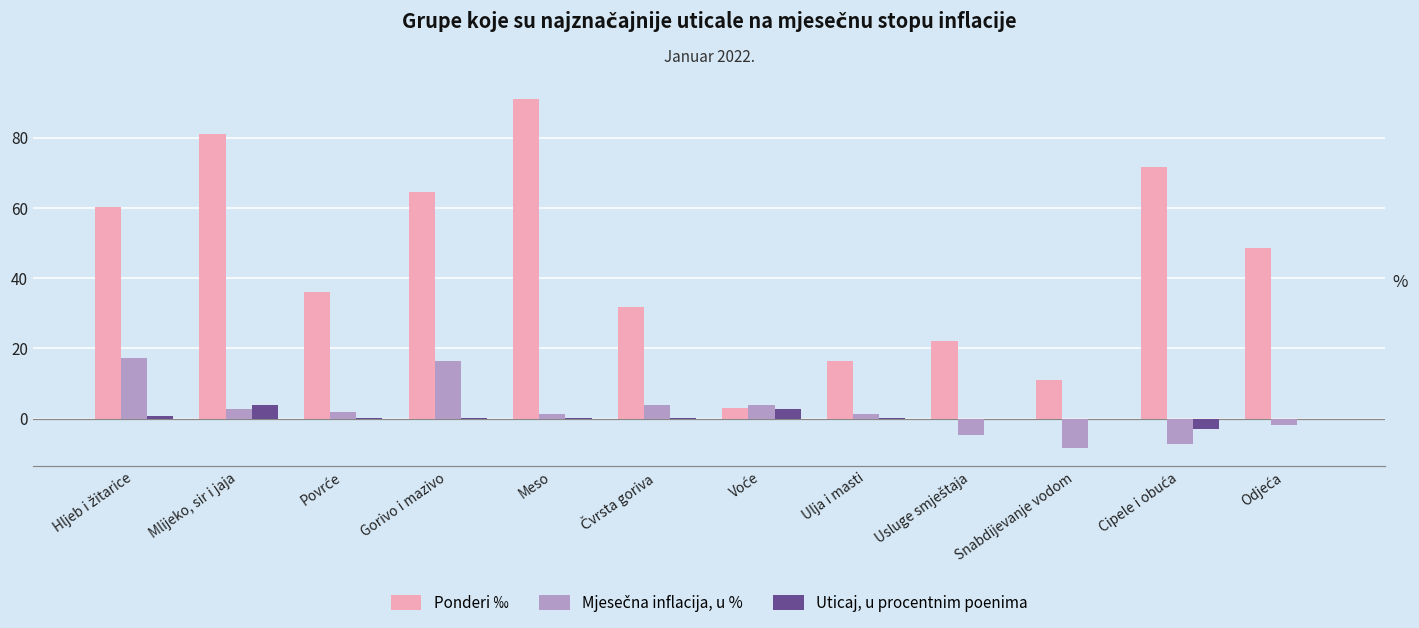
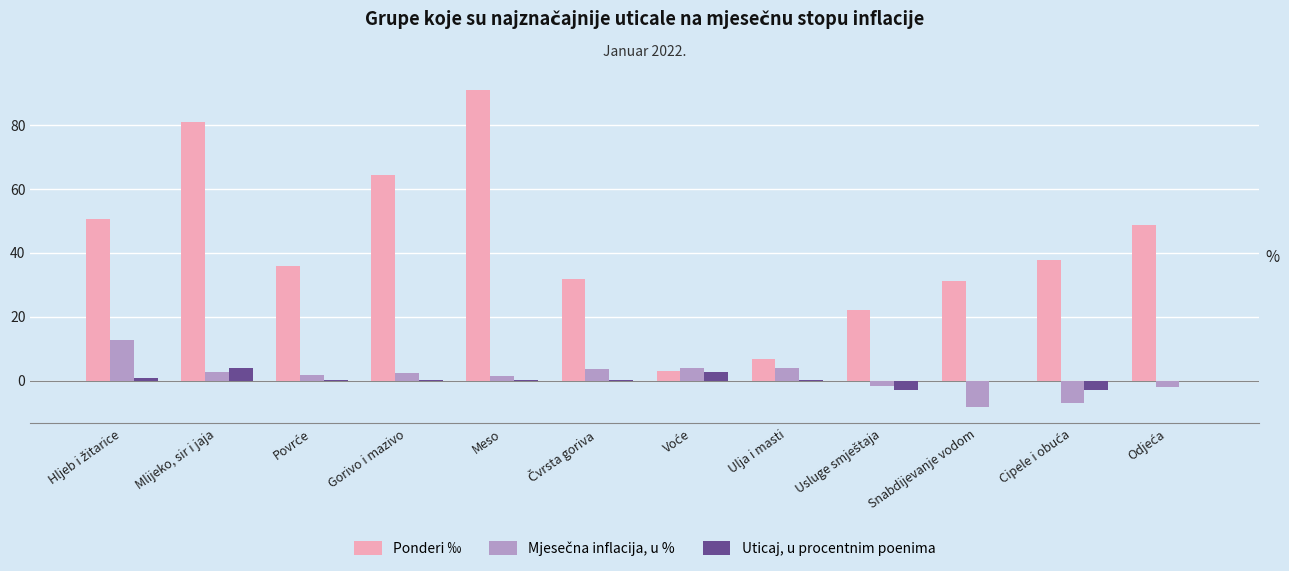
  {
    "Ponderi ‰": {
-     "Hljeb i žitarice": 60,
+     "Hljeb i žitarice": 51,
      "Mlijeko, sir i jaja": 81,
      "Povrće": 36,
      "Gorivo i mazivo": 64,
      "Meso": 91,
      "Čvrsta goriva": 32,
      "Voće": 3,
-     "Ulja i masti": 16,
+     "Ulja i masti": 7,
      "Usluge smještaja": 22,
-     "Snabdijevanje vodom": 11,
-     "Cipele i obuća": 72,
+     "Snabdijevanje vodom": 31,
+     "Cipele i obuća": 38,
      "Odjeća": 49
    },
    "Mjesečna inflacija, u %": {
-     "Hljeb i žitarice": 17,
+     "Hljeb i žitarice": 13,
      "Mlijeko, sir i jaja": 3,
      "Povrće": 2,
-     "Gorivo i mazivo": 16,
+     "Gorivo i mazivo": 2,
      "Meso": 1,
      "Čvrsta goriva": 4,
      "Voće": 4,
-     "Ulja i masti": 1,
-     "Usluge smještaja": -5,
+     "Ulja i masti": 4,
+     "Usluge smještaja": -2,
      "Snabdijevanje vodom": -8,
      "Cipele i obuća": -7,
      "Odjeća": -2
    },
    "Uticaj, u procentnim poenima": {
      "Mlijeko, sir i jaja": 4,
      "Voće": 3,
-     "Usluge smještaja": 0,
+     "Usluge smještaja": -3,
      "Cipele i obuća": -3
    }
  }
